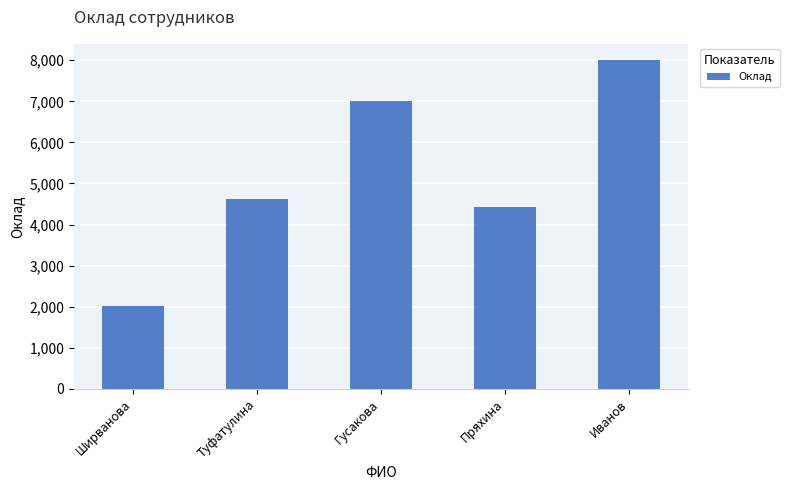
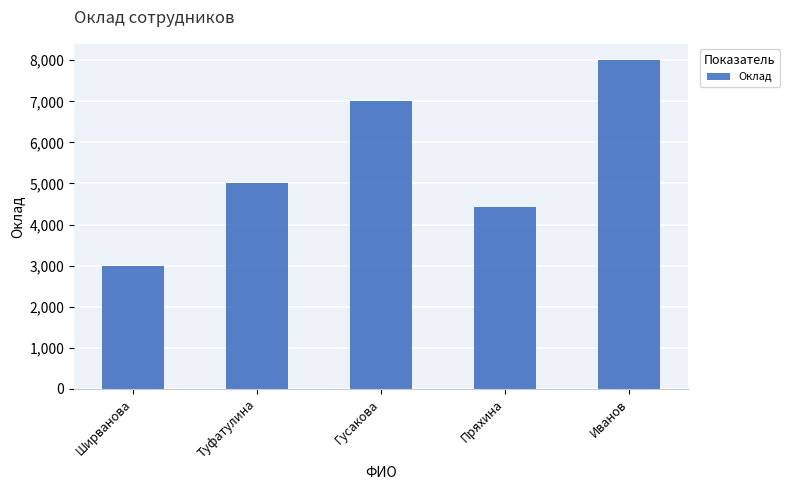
  {
-   "Ширванова": "2,000",
-   "Туфатулина": "4,600",
+   "Ширванова": "3,000",
+   "Туфатулина": "5,000",
    "Гусакова": "7,000",
    "Пряхина": "4,400",
    "Иванов": "8,000"
  }
